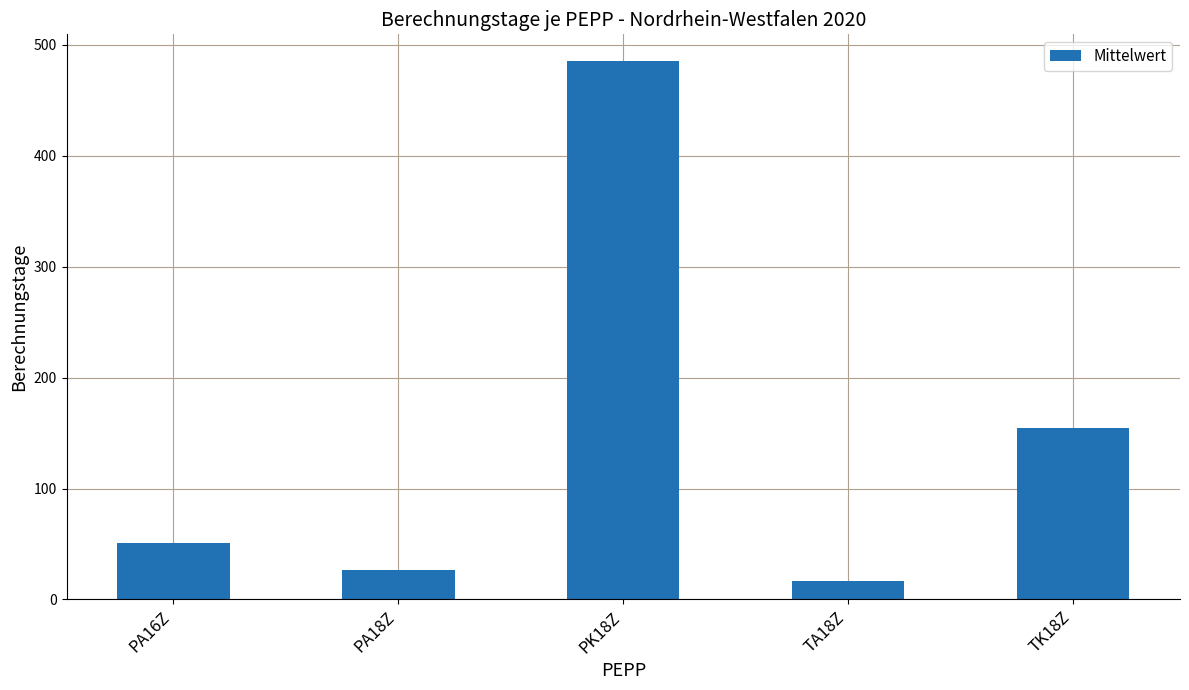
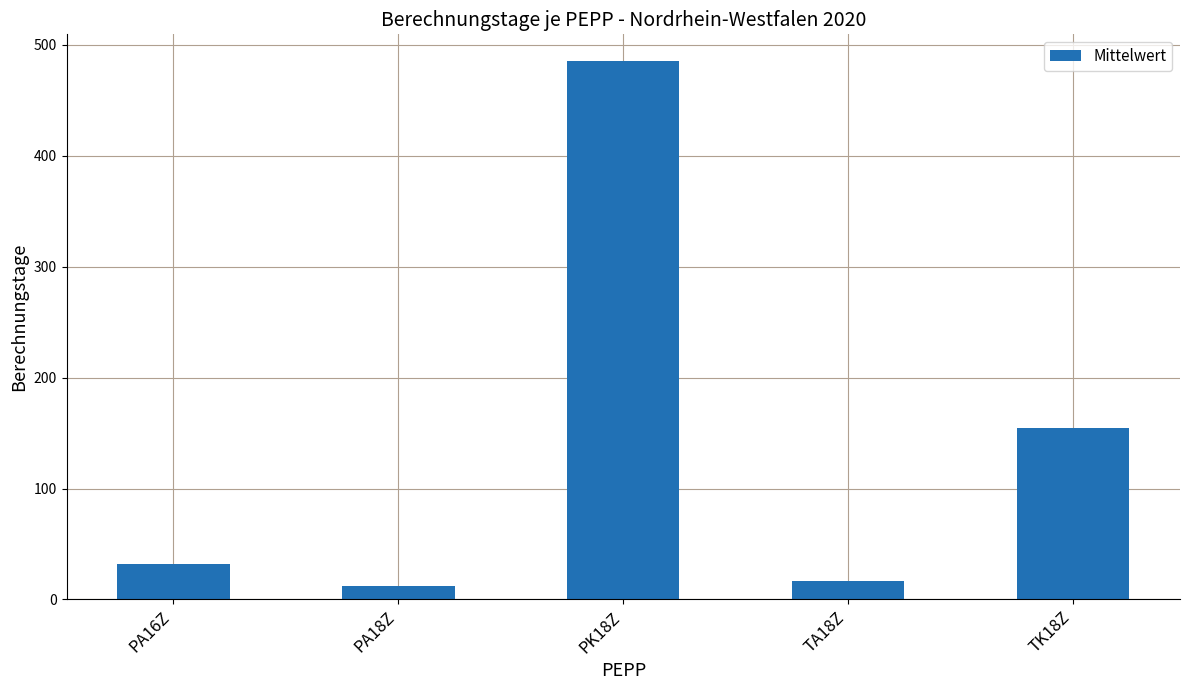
  {
-   "PA16Z": 51,
-   "PA18Z": 27,
+   "PA16Z": 32,
+   "PA18Z": 12,
    "PK18Z": 485,
    "TA18Z": 17,
    "TK18Z": 155
  }
